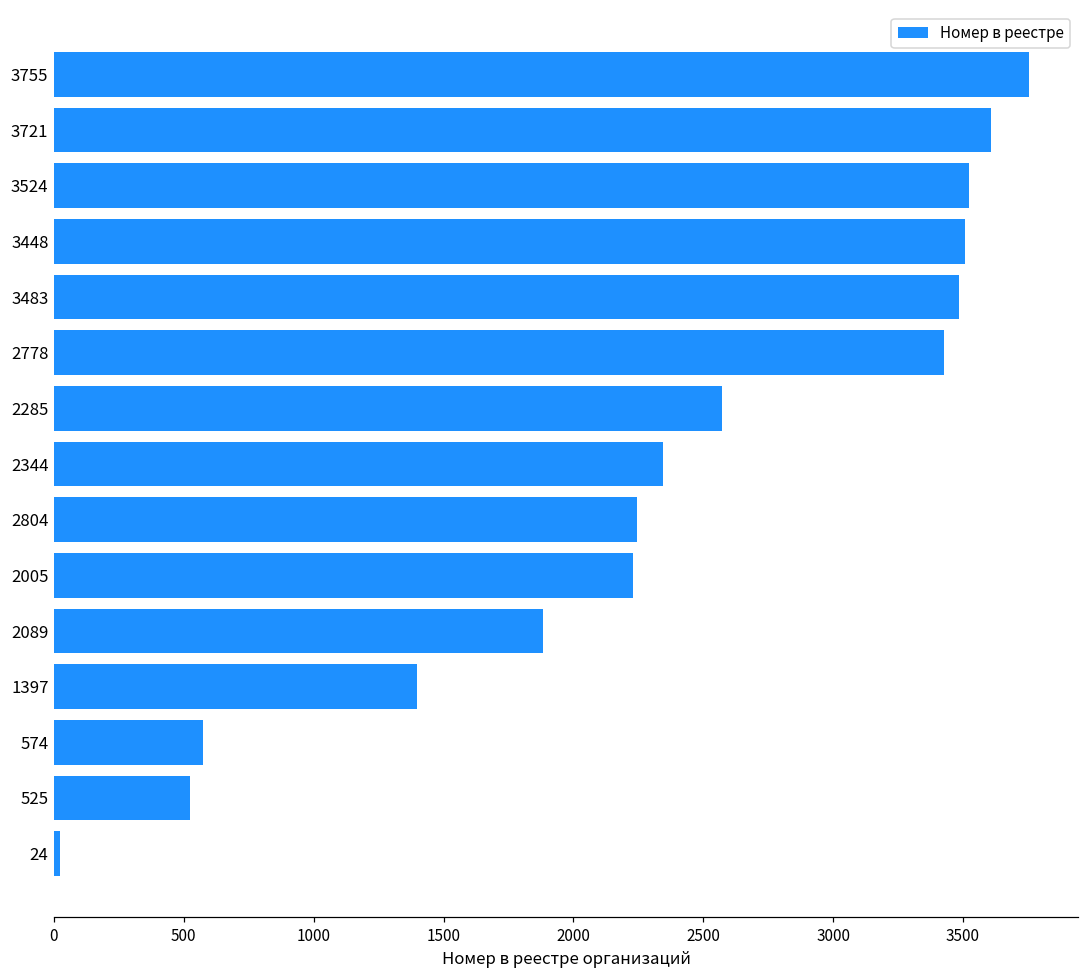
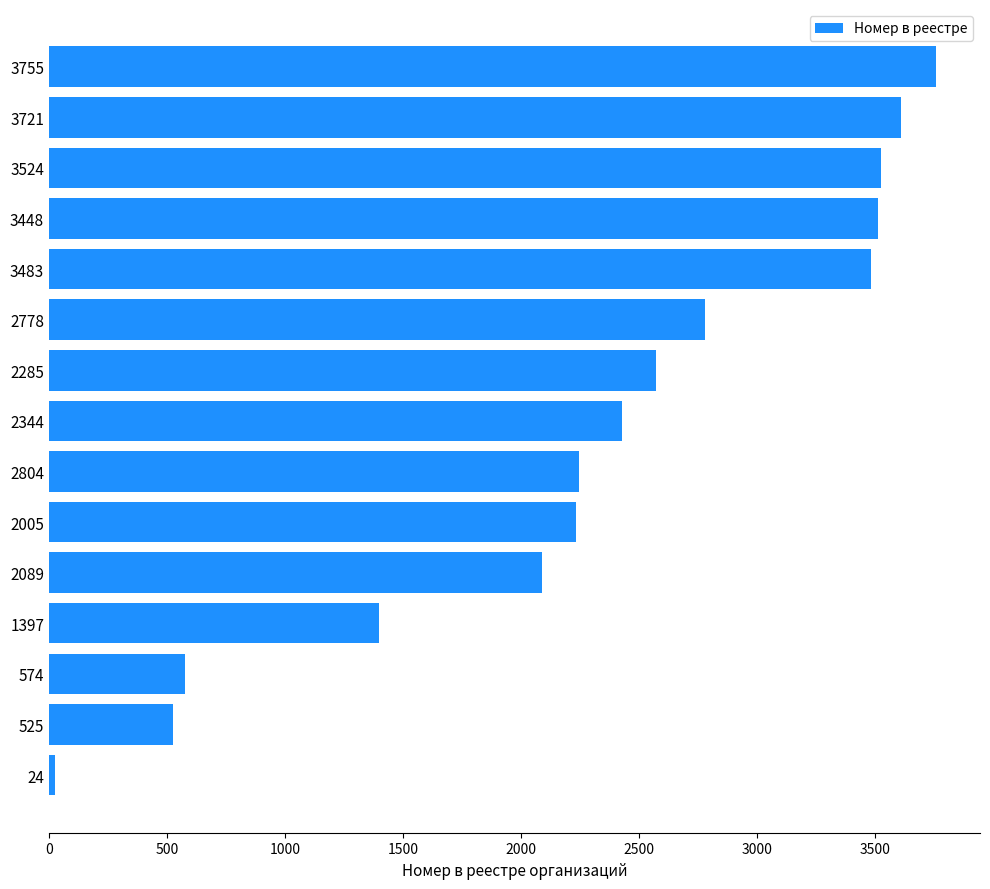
  {
    "3755": 3760,
    "3721": 3610,
    "3524": 3520,
    "3448": 3510,
    "3483": 3480,
-   "2778": 3430,
+   "2778": 2780,
    "2285": 2570,
-   "2344": 2340,
+   "2344": 2430,
    "2804": 2250,
    "2005": 2230,
-   "2089": 1880,
+   "2089": 2090,
    "1397": 1400,
    "574": 570,
    "525": 530,
    "24": 20
  }
